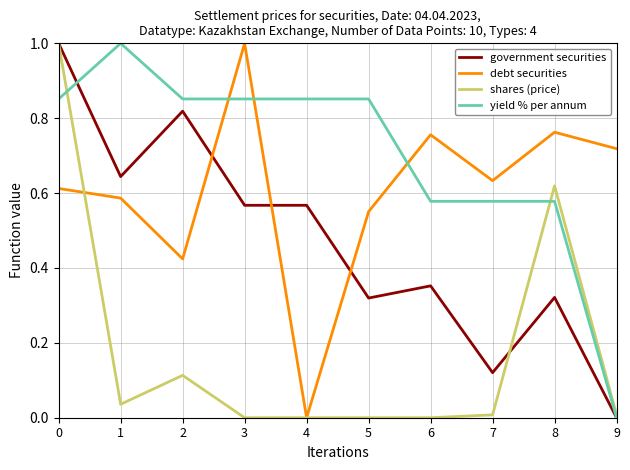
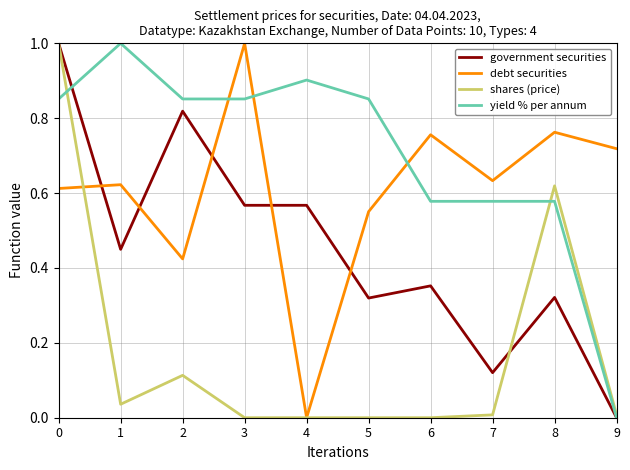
  {
    "government securities": {
-     "1": 0.64,
+     "1": 0.45,
      "2": 0.82,
      "3": 0.57,
      "4": 0.57,
      "5": 0.32,
      "6": 0.35,
      "7": 0.12,
      "8": 0.32
    },
    "debt securities": {
      "0": 0.61,
-     "1": 0.59,
+     "1": 0.62,
      "2": 0.42,
      "3": 1.00,
      "5": 0.55,
      "6": 0.76,
      "7": 0.63,
      "8": 0.76,
      "9": 0.72
    },
    "shares (price)": {
      "1": 0.04,
      "2": 0.11,
      "3": 0.00,
      "5": 0.00,
      "6": 0.00,
      "7": 0.01,
      "8": 0.62,
      "9": 0.01
    },
    "yield % per annum": {
      "0": 0.85,
      "1": 1.00,
      "2": 0.85,
      "3": 0.85,
-     "4": 0.85,
+     "4": 0.90,
      "5": 0.85,
      "6": 0.58,
      "7": 0.58,
      "8": 0.58
    }
  }
